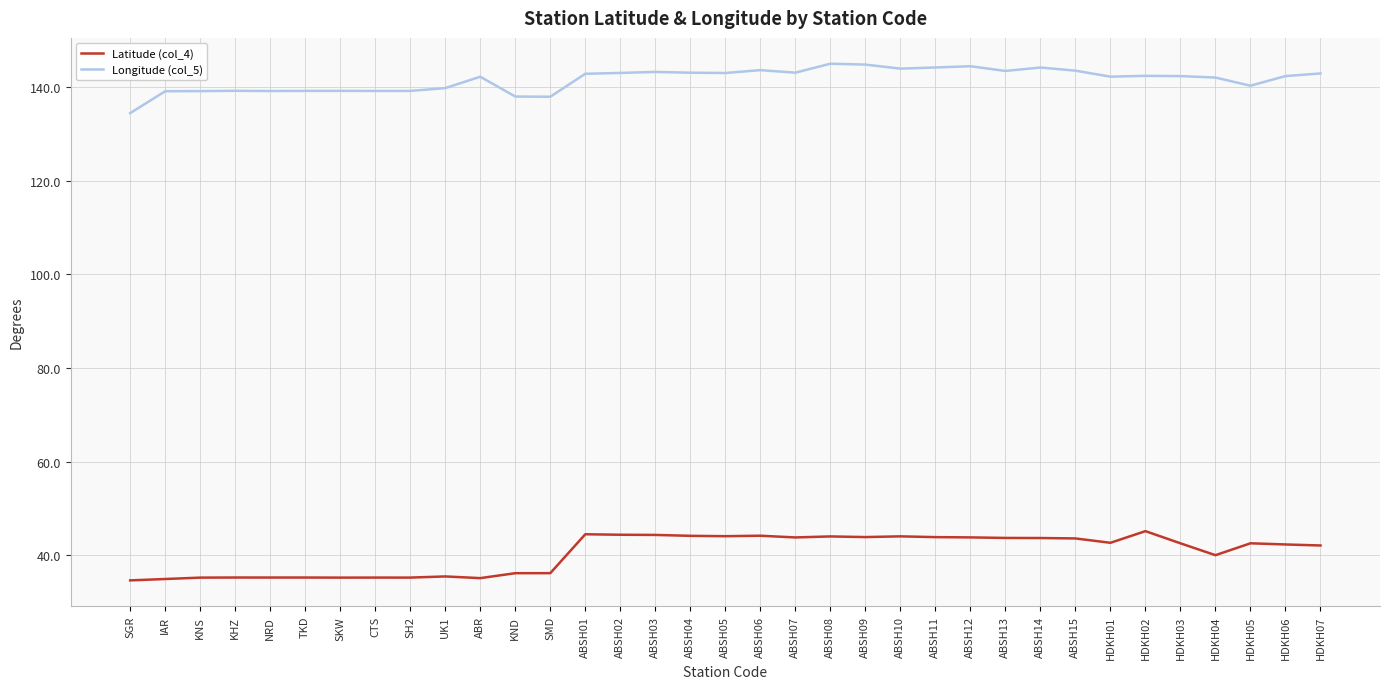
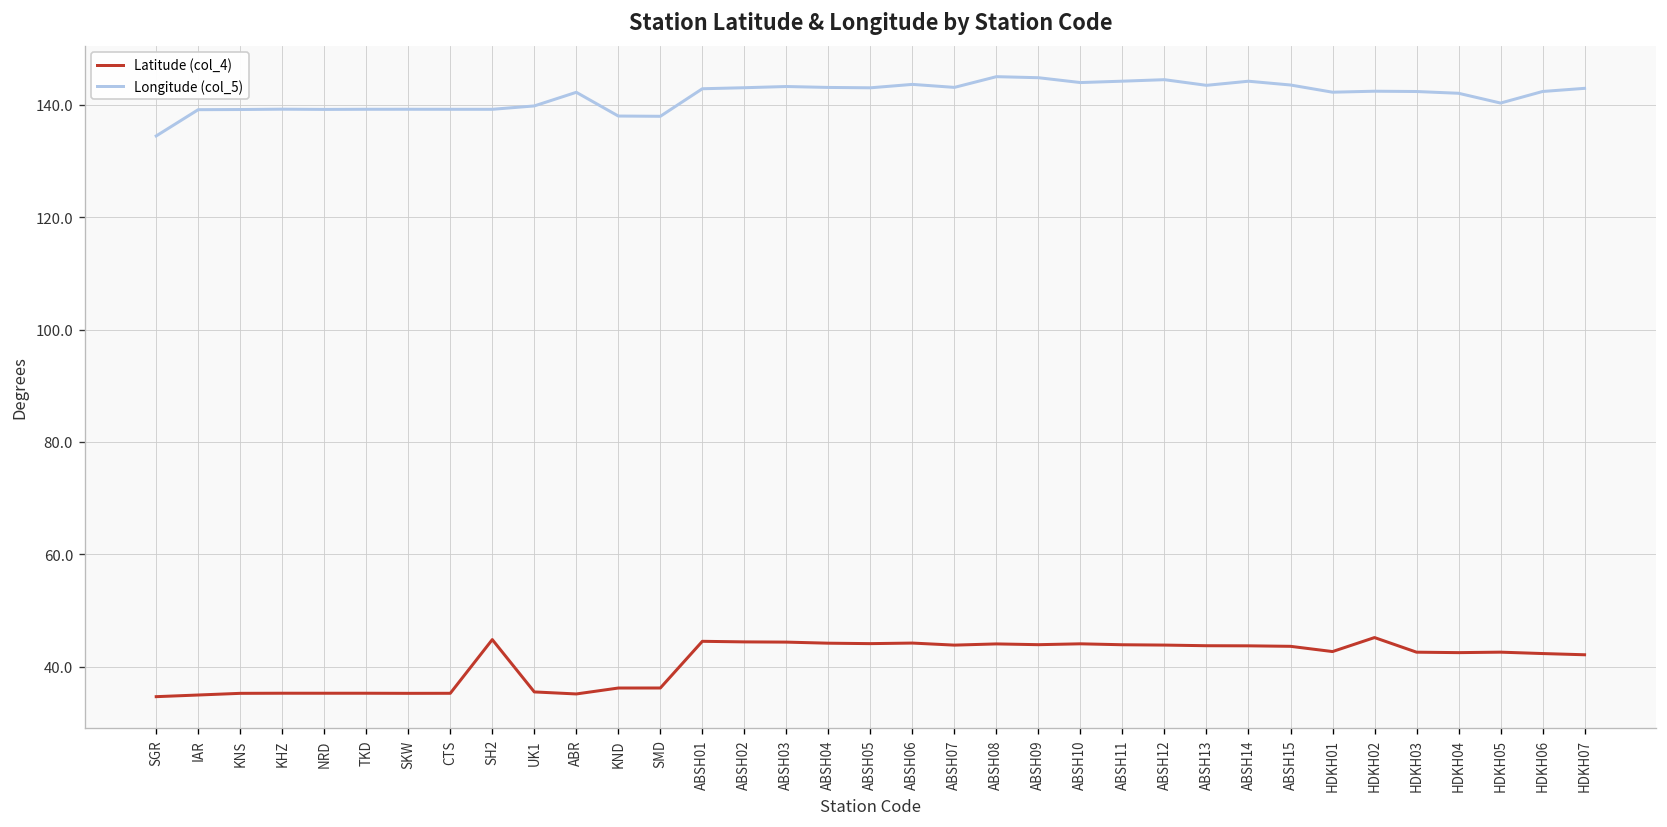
  {
    "Latitude (col_4)": {
      "SGR": 35,
      "IAR": 35,
      "KNS": 35,
      "KHZ": 35,
      "NRD": 35,
      "TKD": 35,
      "SKW": 35,
      "CTS": 35,
-     "SH2": 35,
+     "SH2": 45,
      "UK1": 36,
      "ABR": 35,
      "KND": 36,
      "SMD": 36,
      "ABSH01": 45,
      "ABSH02": 44,
      "ABSH03": 44,
      "ABSH04": 44,
      "ABSH05": 44,
      "ABSH06": 44,
      "ABSH07": 44,
      "ABSH08": 44,
      "ABSH09": 44,
      "ABSH10": 44,
      "ABSH11": 44,
      "ABSH12": 44,
      "ABSH13": 44,
      "ABSH14": 44,
      "ABSH15": 44,
      "HDKH01": 43,
      "HDKH02": 45,
      "HDKH03": 43,
-     "HDKH04": 40,
+     "HDKH04": 43,
      "HDKH05": 43,
      "HDKH06": 42,
      "HDKH07": 42
    },
    "Longitude (col_5)": {
      "SGR": 134,
      "IAR": 139,
      "KNS": 139,
      "KHZ": 139,
      "NRD": 139,
      "TKD": 139,
      "SKW": 139,
      "CTS": 139,
      "SH2": 139,
      "UK1": 140,
      "ABR": 142,
      "KND": 138,
      "SMD": 138,
      "ABSH01": 143,
      "ABSH02": 143,
      "ABSH03": 143,
      "ABSH04": 143,
      "ABSH05": 143,
      "ABSH06": 144,
      "ABSH07": 143,
      "ABSH08": 145,
      "ABSH09": 145,
      "ABSH10": 144,
      "ABSH11": 144,
      "ABSH12": 144,
      "ABSH13": 143,
      "ABSH14": 144,
      "ABSH15": 144,
      "HDKH01": 142,
      "HDKH02": 142,
      "HDKH03": 142,
      "HDKH04": 142,
      "HDKH05": 140,
      "HDKH06": 142,
      "HDKH07": 143
    }
  }
